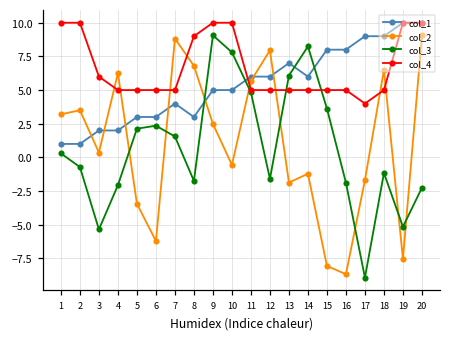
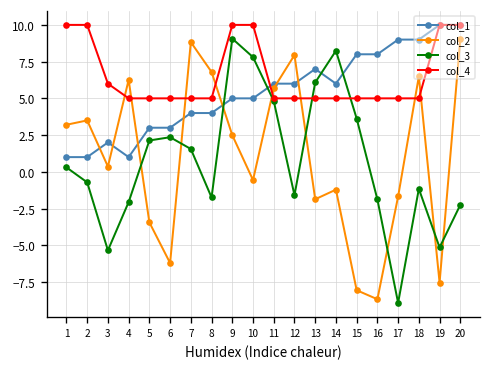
  {
    "col_1": {
      "1": 1,
      "2": 1,
      "3": 2,
-     "4": 2,
+     "4": 1,
      "5": 3,
      "6": 3,
      "7": 4,
-     "8": 3,
+     "8": 4,
      "9": 5,
      "10": 5,
      "11": 6,
      "12": 6,
      "13": 7,
      "14": 6,
      "15": 8,
      "16": 8,
      "17": 9
    },
    "col_2": {
      "1": 3,
      "2": 3.5,
      "3": 0.4,
      "4": 6.3,
      "5": -3.4,
      "6": -6.2,
      "7": 9,
      "8": 7,
      "9": 2.5,
      "10": -0.6,
      "11": 5.7,
      "12": 8,
      "13": -2,
      "14": -1.2,
      "15": -8,
      "16": -8.7,
      "17": -1.7,
      "19": -7.5
    },
    "col_3": {
      "1": 0.3,
      "2": -0.7,
      "3": -5.3,
      "4": -2,
      "5": 2,
      "6": 2.4,
      "7": 1.6,
      "8": -1.7,
      "9": 9,
      "10": 8,
      "12": -1.6,
      "13": 6,
      "14": 8.2,
      "15": 3.6,
      "16": -2,
      "17": -9,
      "18": -1,
      "19": -5,
      "20": -2.3
    },
    "col_4": {
      "1": 10,
      "2": 10,
      "3": 6,
      "4": 5,
      "5": 5,
      "6": 5,
      "7": 5,
-     "8": 9,
+     "8": 5,
      "9": 10,
      "10": 10,
      "12": 5,
      "13": 5,
      "14": 5,
      "15": 5,
      "16": 5,
-     "17": 4,
+     "17": 5,
      "18": 5
    }
  }
